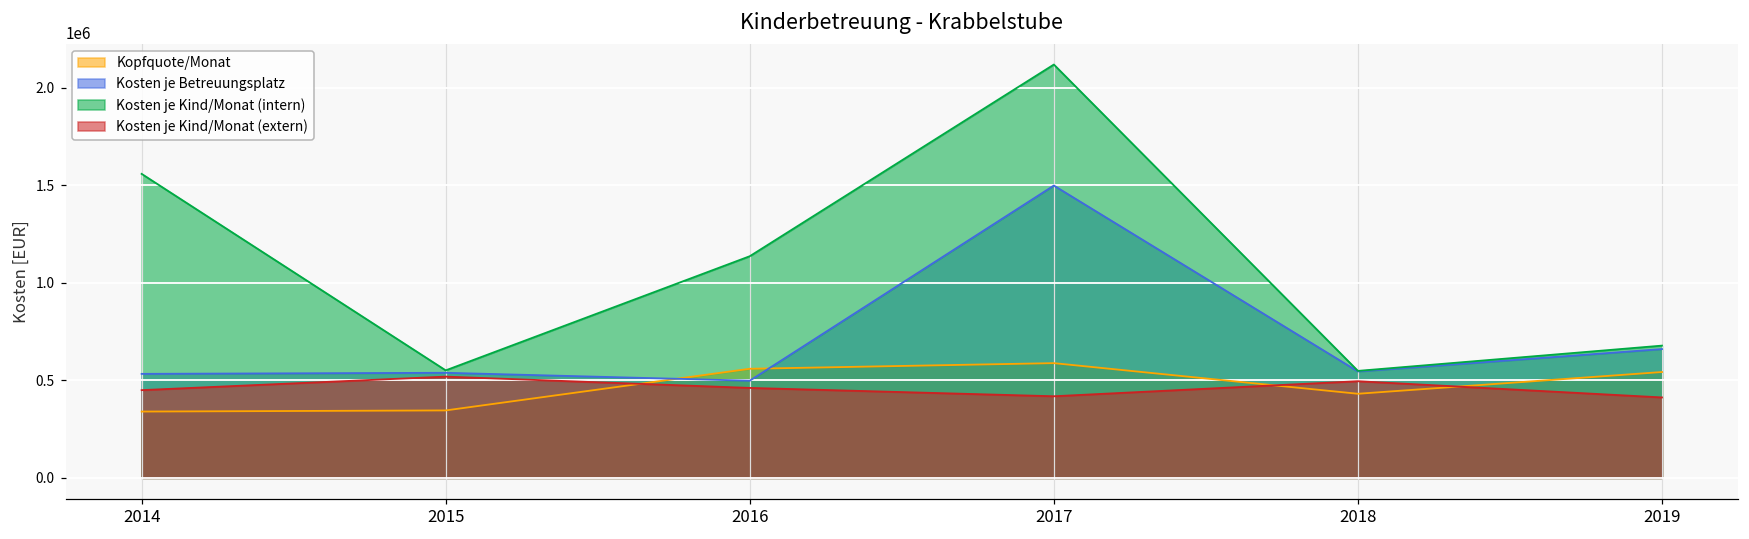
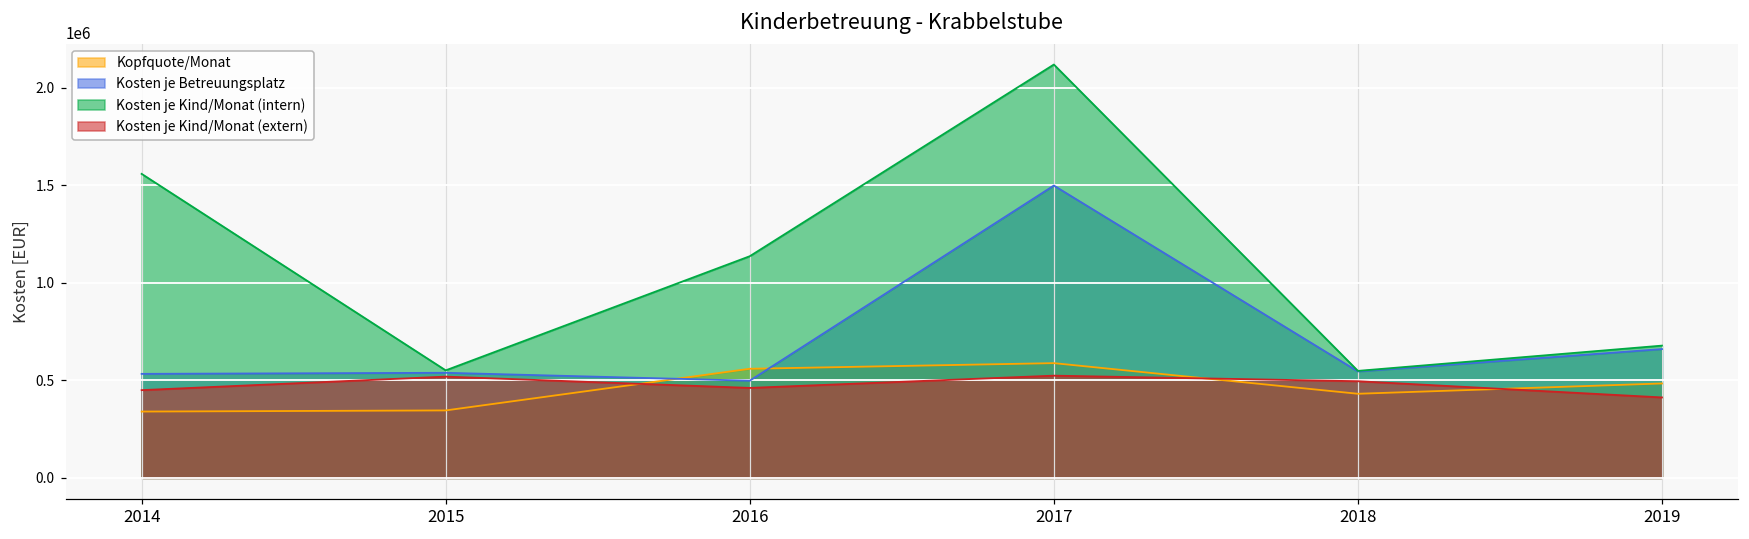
  {
    "Kopfquote/Monat": {
      "2014": 340000,
      "2015": 350000,
      "2016": 560000,
      "2017": 590000,
      "2018": 430000,
-     "2019": 540000
+     "2019": 480000
    },
    "Kosten je Betreuungsplatz": {
      "2014": 530000,
      "2016": 500000,
      "2017": 1500000,
      "2019": 660000
    },
    "Kosten je Kind/Monat (intern)": {
      "2014": 1560000,
      "2016": 1140000,
      "2017": 2120000,
      "2019": 680000
    },
    "Kosten je Kind/Monat (extern)": {
      "2014": 450000,
      "2015": 520000,
      "2016": 460000,
-     "2017": 420000,
+     "2017": 520000,
      "2018": 500000,
      "2019": 410000
    }
  }
